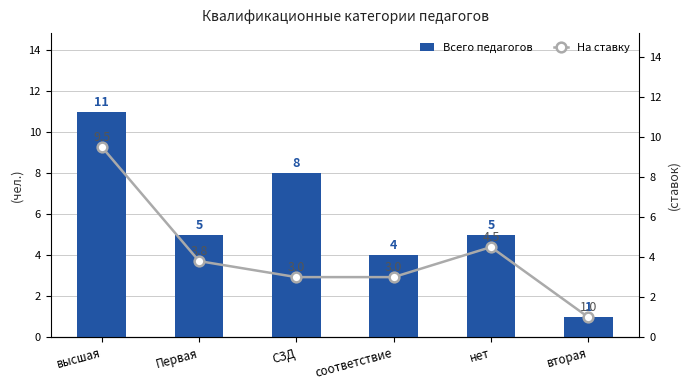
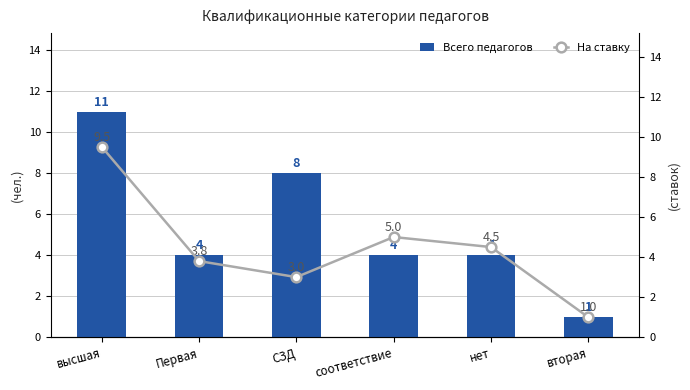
  {
    "Всего педагогов": {
      "высшая": 11,
-     "Первая": 5,
+     "Первая": 4,
      "СЗД": 8,
      "соответствие": 4,
-     "нет": 5
+     "нет": 4
    },
    "На ставку": {
      "высшая": 9.5,
      "СЗД": 3.0,
-     "соответствие": 3.0
+     "соответствие": 5.0
    }
  }
